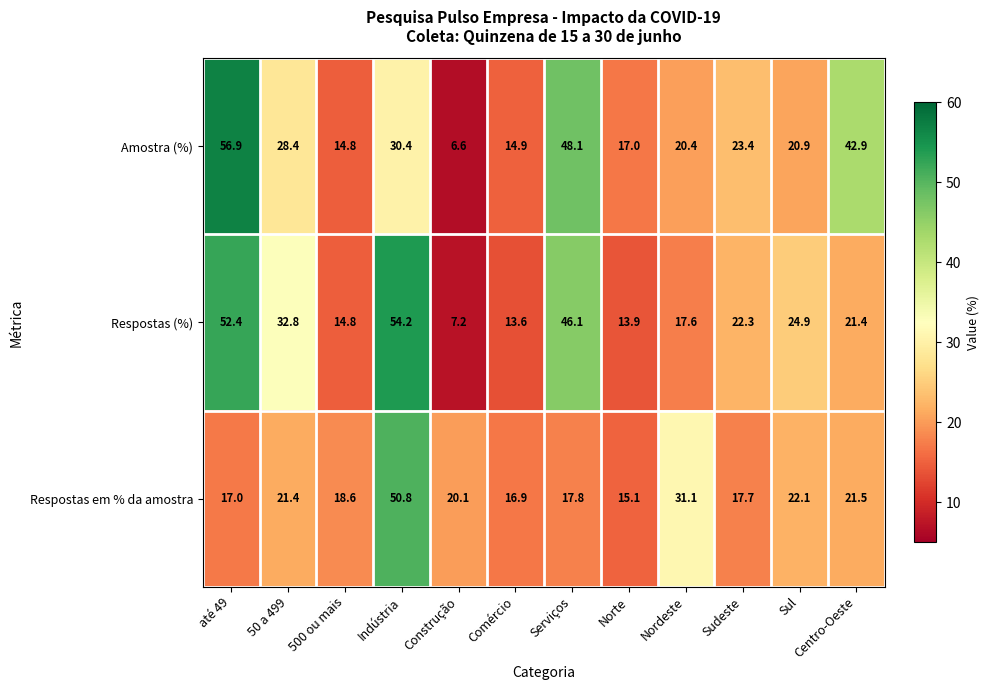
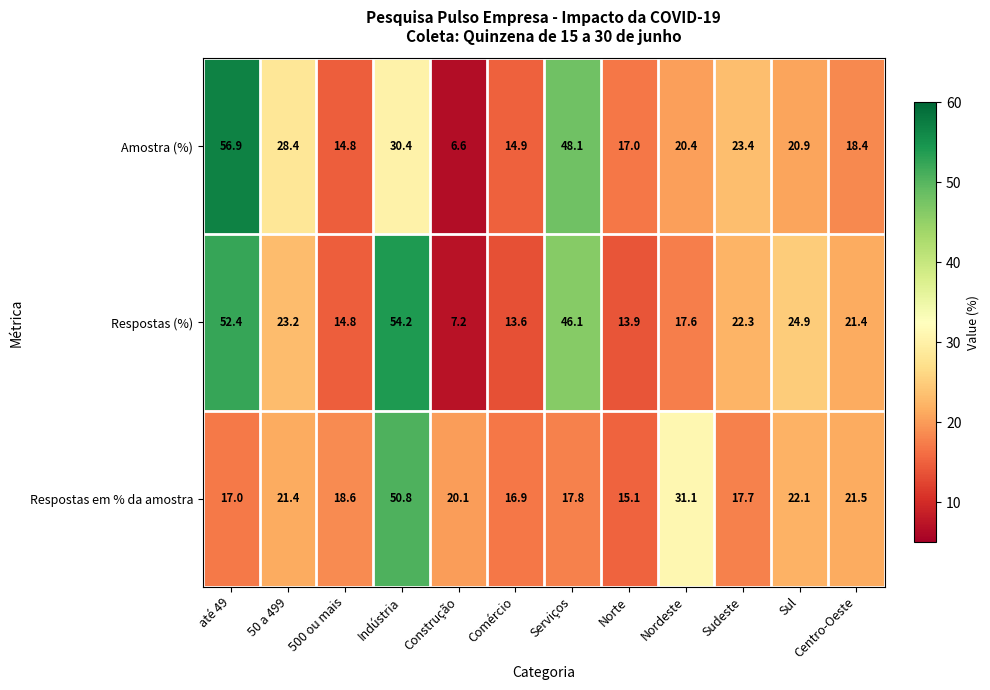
  {
    "Amostra (%)": {
      "até 49": 56.9,
      "50 a 499": 28.4,
      "500 ou mais": 14.8,
      "Indústria": 30.4,
      "Construção": 6.6,
      "Comércio": 14.9,
      "Serviços": 48.1,
      "Norte": 17.0,
      "Nordeste": 20.4,
      "Sudeste": 23.4,
      "Sul": 20.9,
-     "Centro-Oeste": 42.9
+     "Centro-Oeste": 18.4
    },
    "Respostas (%)": {
      "até 49": 52.4,
-     "50 a 499": 32.8,
+     "50 a 499": 23.2,
      "500 ou mais": 14.8,
      "Indústria": 54.2,
      "Construção": 7.2,
      "Comércio": 13.6,
      "Serviços": 46.1,
      "Norte": 13.9,
      "Nordeste": 17.6,
      "Sudeste": 22.3,
      "Sul": 24.9,
      "Centro-Oeste": 21.4
    },
    "Respostas em % da amostra": {
      "até 49": 17.0,
      "50 a 499": 21.4,
      "500 ou mais": 18.6,
      "Indústria": 50.8,
      "Construção": 20.1,
      "Comércio": 16.9,
      "Serviços": 17.8,
      "Norte": 15.1,
      "Nordeste": 31.1,
      "Sudeste": 17.7,
      "Sul": 22.1,
      "Centro-Oeste": 21.5
    }
  }
